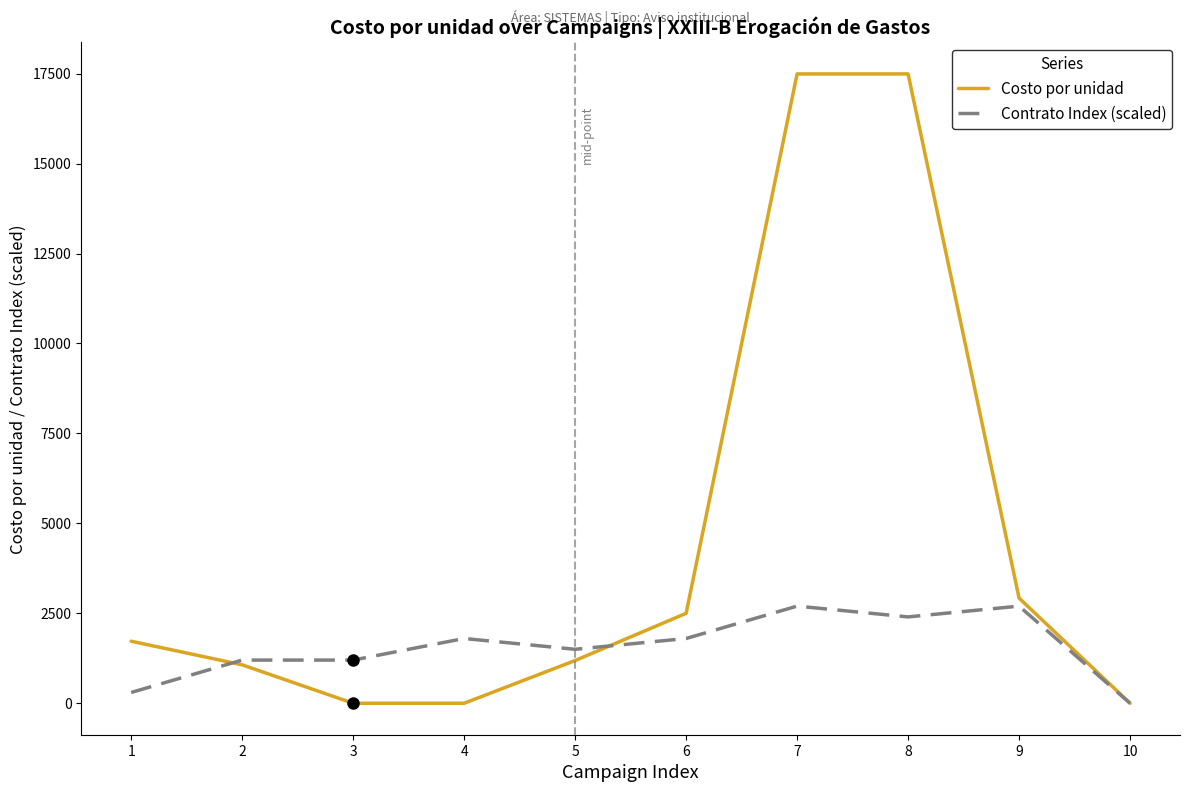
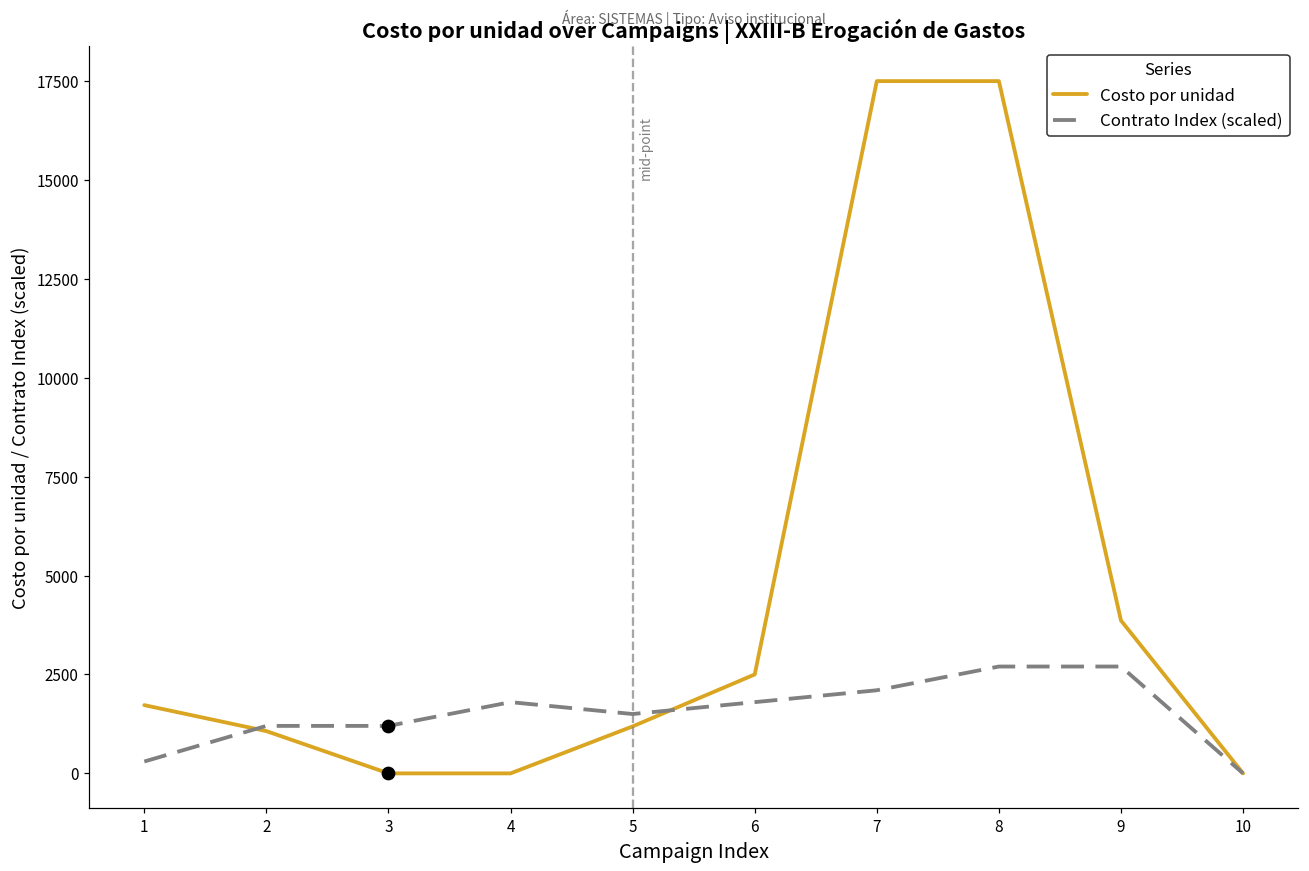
  {
    "Costo por unidad": {
      "1": 1700,
      "2": 1100,
      "4": 0,
      "5": 1200,
      "6": 2500,
      "7": 17500,
      "8": 17500,
-     "9": 2900
+     "9": 3900
    },
    "Contrato Index (scaled)": {
      "1": 300,
      "2": 1200,
      "4": 1800,
      "5": 1500,
      "6": 1800,
-     "7": 2700,
-     "8": 2400,
+     "7": 2100,
+     "8": 2700,
      "9": 2700
    }
  }
